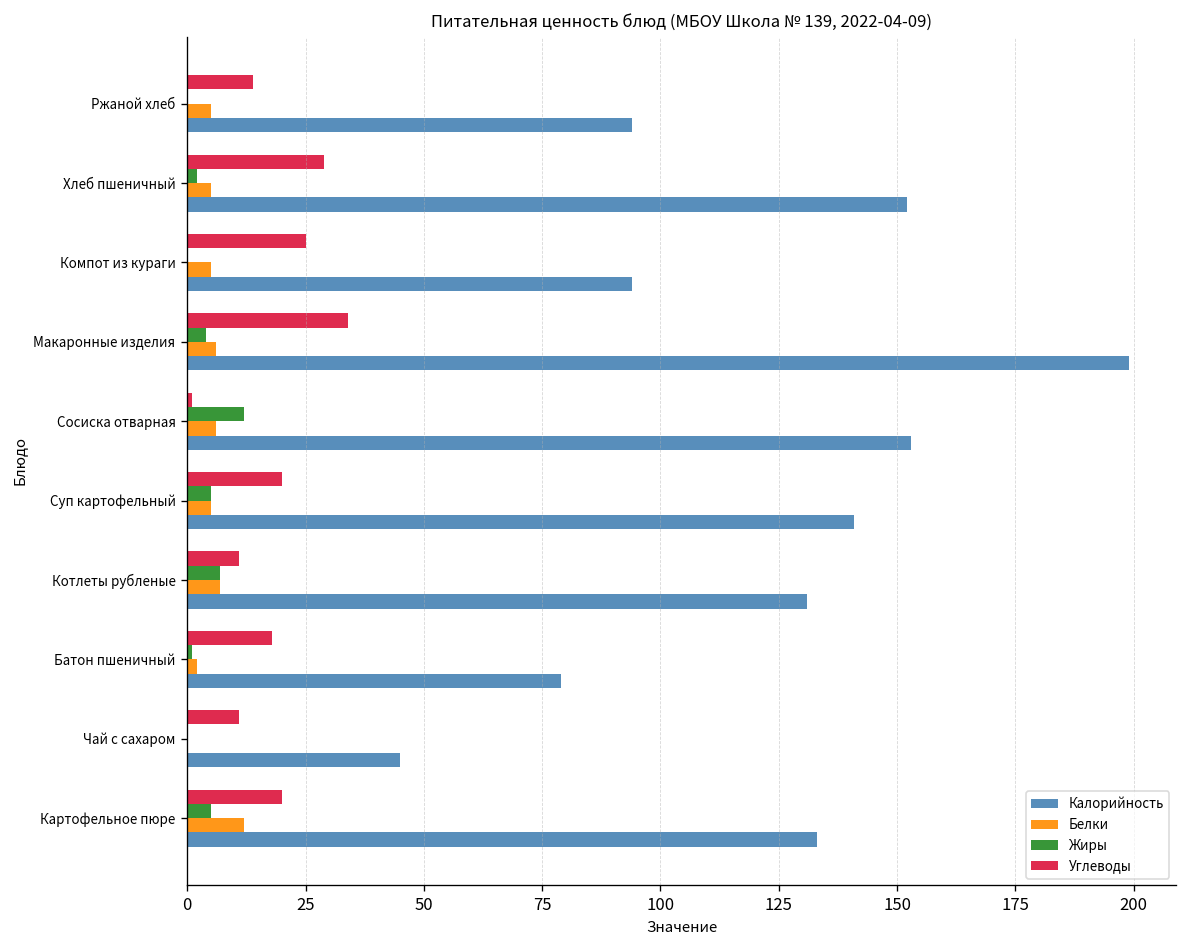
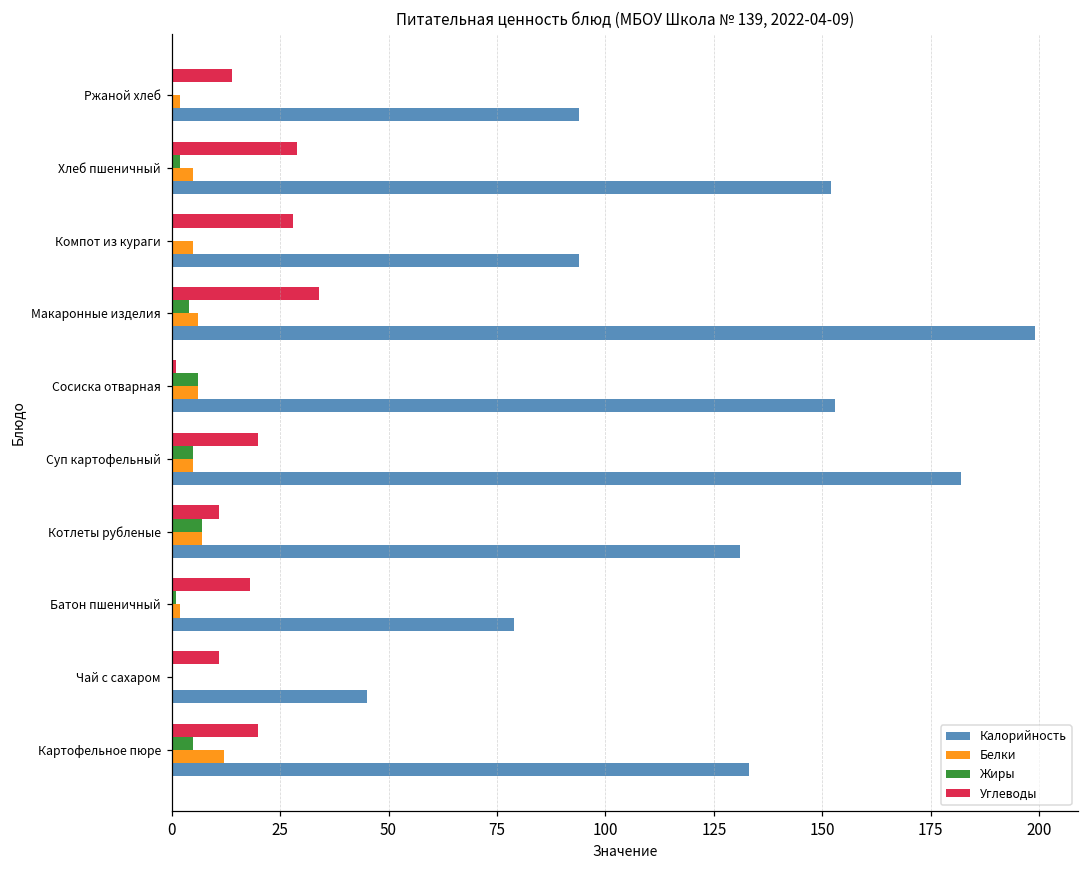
  {
    "Калорийность": {
      "Ржаной хлеб": 94,
      "Хлеб пшеничный": 152,
      "Компот из кураги": 94,
      "Макаронные изделия": 199,
      "Сосиска отварная": 153,
-     "Суп картофельный": 141,
+     "Суп картофельный": 182,
      "Котлеты рубленые": 131,
      "Батон пшеничный": 79,
      "Чай с сахаром": 45,
      "Картофельное пюре": 133
    },
    "Белки": {
-     "Ржаной хлеб": 5,
+     "Ржаной хлеб": 2,
      "Хлеб пшеничный": 5,
      "Компот из кураги": 5,
      "Макаронные изделия": 6,
      "Сосиска отварная": 6,
      "Суп картофельный": 5,
      "Котлеты рубленые": 7,
      "Батон пшеничный": 2,
      "Чай с сахаром": 0,
      "Картофельное пюре": 12
    },
    "Жиры": {
      "Ржаной хлеб": 0,
      "Хлеб пшеничный": 2,
      "Компот из кураги": 0,
      "Макаронные изделия": 4,
-     "Сосиска отварная": 12,
+     "Сосиска отварная": 6,
      "Суп картофельный": 5,
      "Котлеты рубленые": 7,
      "Батон пшеничный": 1,
      "Чай с сахаром": 0,
      "Картофельное пюре": 5
    },
    "Углеводы": {
      "Ржаной хлеб": 14,
      "Хлеб пшеничный": 29,
-     "Компот из кураги": 25,
+     "Компот из кураги": 28,
      "Макаронные изделия": 34,
      "Сосиска отварная": 1,
      "Суп картофельный": 20,
      "Котлеты рубленые": 11,
      "Батон пшеничный": 18,
      "Чай с сахаром": 11,
      "Картофельное пюре": 20
    }
  }
